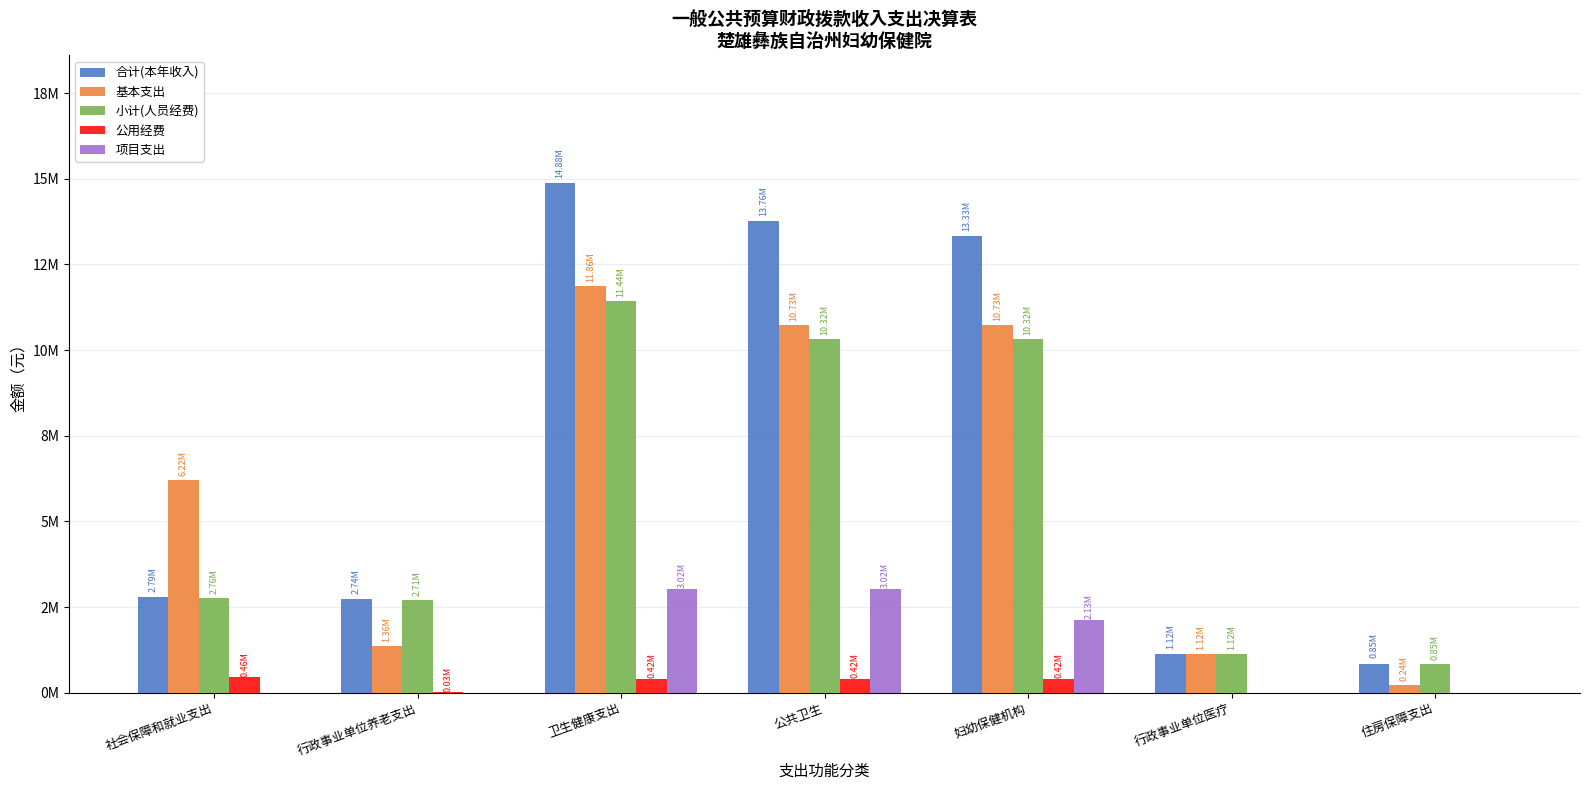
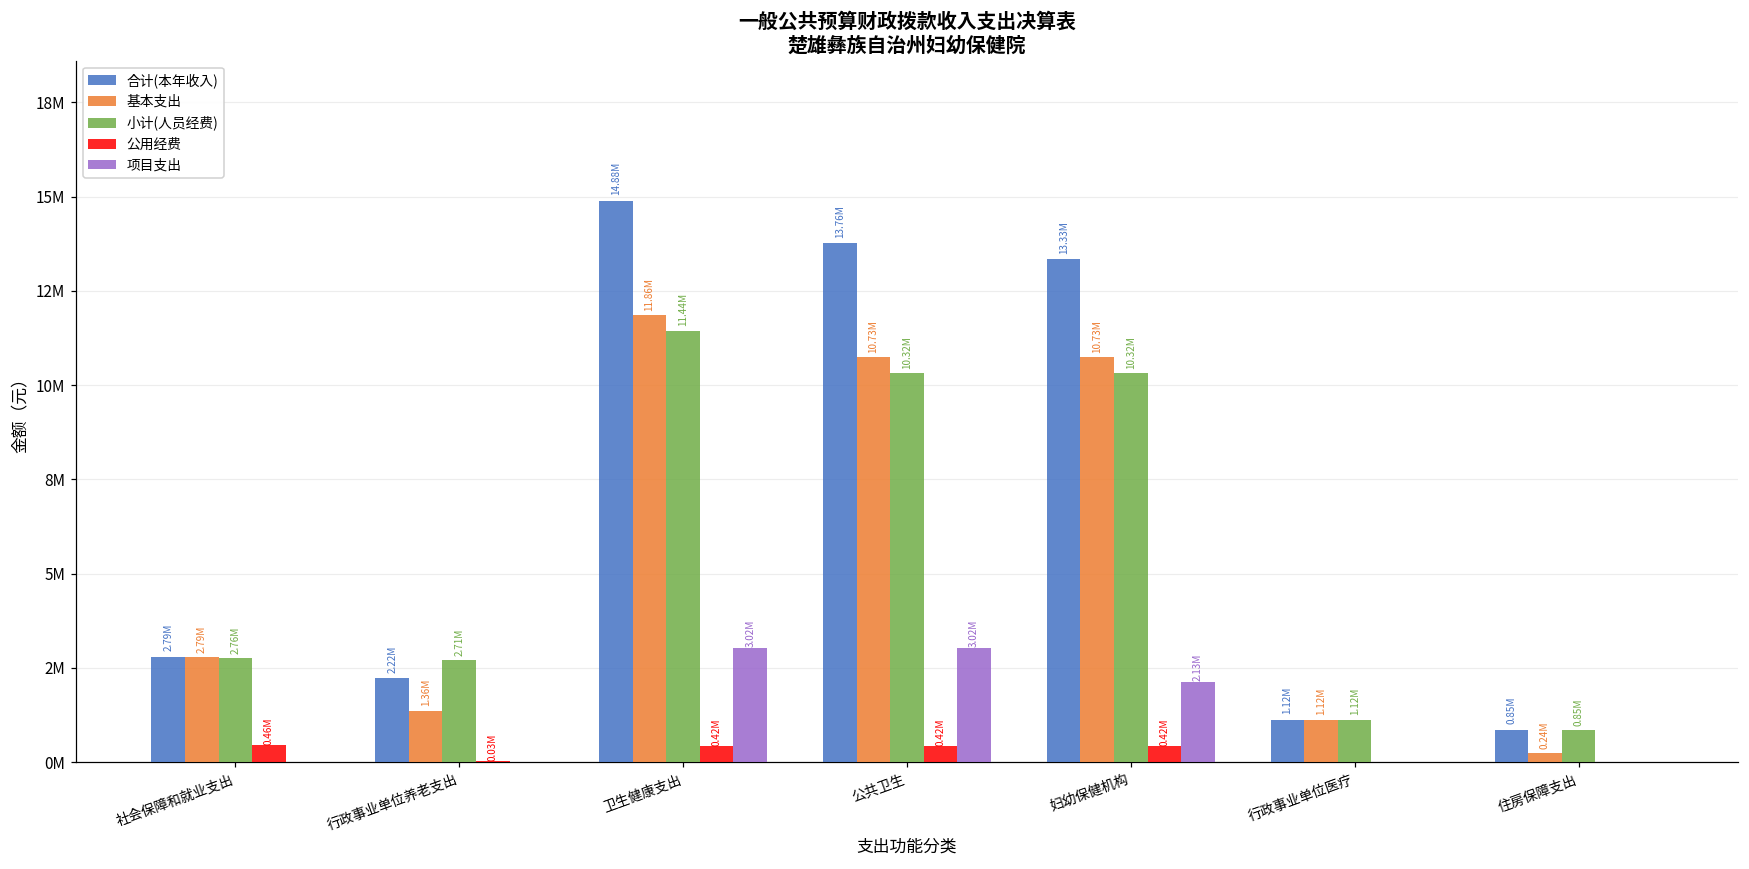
  {
    "合计(本年收入)": {
      "社会保障和就业支出": "2.79M",
-     "行政事业单位养老支出": "2.74M",
+     "行政事业单位养老支出": "2.22M",
      "卫生健康支出": "14.88M",
      "公共卫生": "13.76M",
      "妇幼保健机构": "13.33M",
      "行政事业单位医疗": "1.12M",
      "住房保障支出": "0.85M"
    },
    "基本支出": {
-     "社会保障和就业支出": "6.22M",
+     "社会保障和就业支出": "2.79M",
      "行政事业单位养老支出": "1.36M",
      "卫生健康支出": "11.86M",
      "公共卫生": "10.73M",
      "妇幼保健机构": "10.73M",
      "行政事业单位医疗": "1.12M",
      "住房保障支出": "0.24M"
    },
    "小计(人员经费)": {
      "社会保障和就业支出": "2.76M",
      "行政事业单位养老支出": "2.71M",
      "卫生健康支出": "11.44M",
      "公共卫生": "10.32M",
      "妇幼保健机构": "10.32M",
      "行政事业单位医疗": "1.12M",
      "住房保障支出": "0.85M"
    },
    "公用经费": {
      "社会保障和就业支出": "0.46M",
      "行政事业单位养老支出": "0.03M",
      "卫生健康支出": "0.42M",
      "公共卫生": "0.42M",
      "妇幼保健机构": "0.42M"
    },
    "项目支出": {
      "卫生健康支出": "3.02M",
      "公共卫生": "3.02M",
      "妇幼保健机构": "2.13M"
    }
  }
